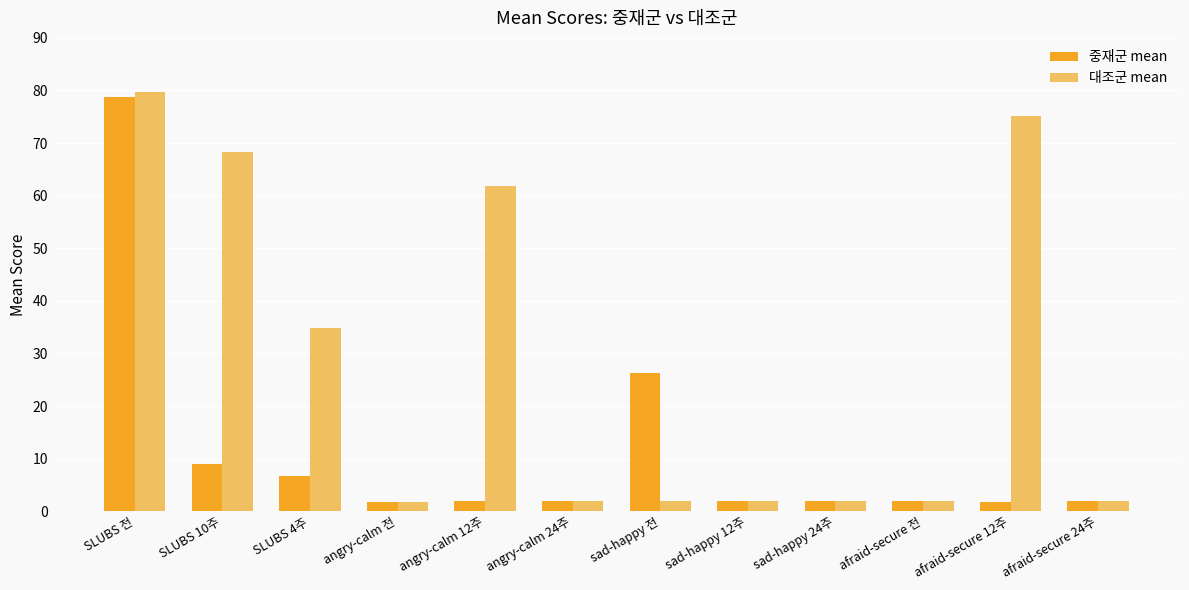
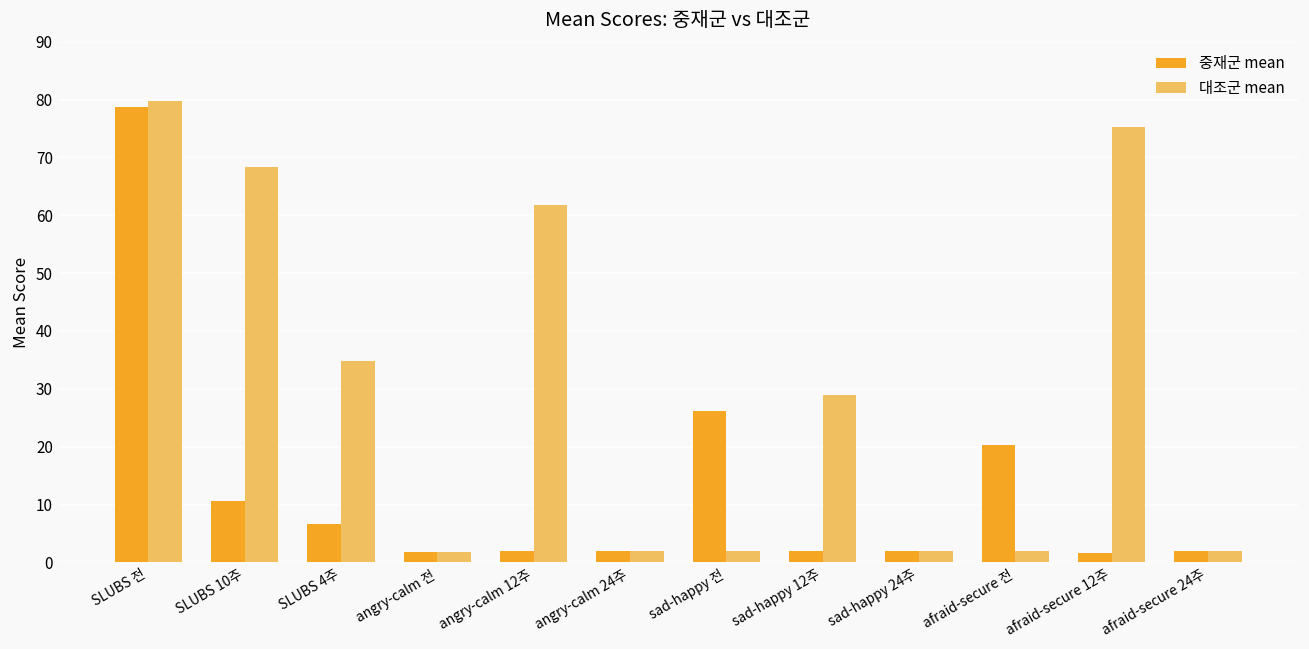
  {
    "중재군 mean": {
      "SLUBS 전": 79,
-     "SLUBS 10주": 9,
+     "SLUBS 10주": 11,
      "SLUBS 4주": 7,
      "angry-calm 전": 2,
      "angry-calm 12주": 2,
      "angry-calm 24주": 2,
      "sad-happy 전": 26,
      "sad-happy 12주": 2,
      "sad-happy 24주": 2,
-     "afraid-secure 전": 2,
+     "afraid-secure 전": 20,
      "afraid-secure 12주": 2,
      "afraid-secure 24주": 2
    },
    "대조군 mean": {
      "SLUBS 전": 80,
      "SLUBS 10주": 68,
      "SLUBS 4주": 35,
      "angry-calm 전": 2,
      "angry-calm 12주": 62,
      "angry-calm 24주": 2,
      "sad-happy 전": 2,
-     "sad-happy 12주": 2,
+     "sad-happy 12주": 29,
      "sad-happy 24주": 2,
      "afraid-secure 전": 2,
      "afraid-secure 12주": 75,
      "afraid-secure 24주": 2
    }
  }
